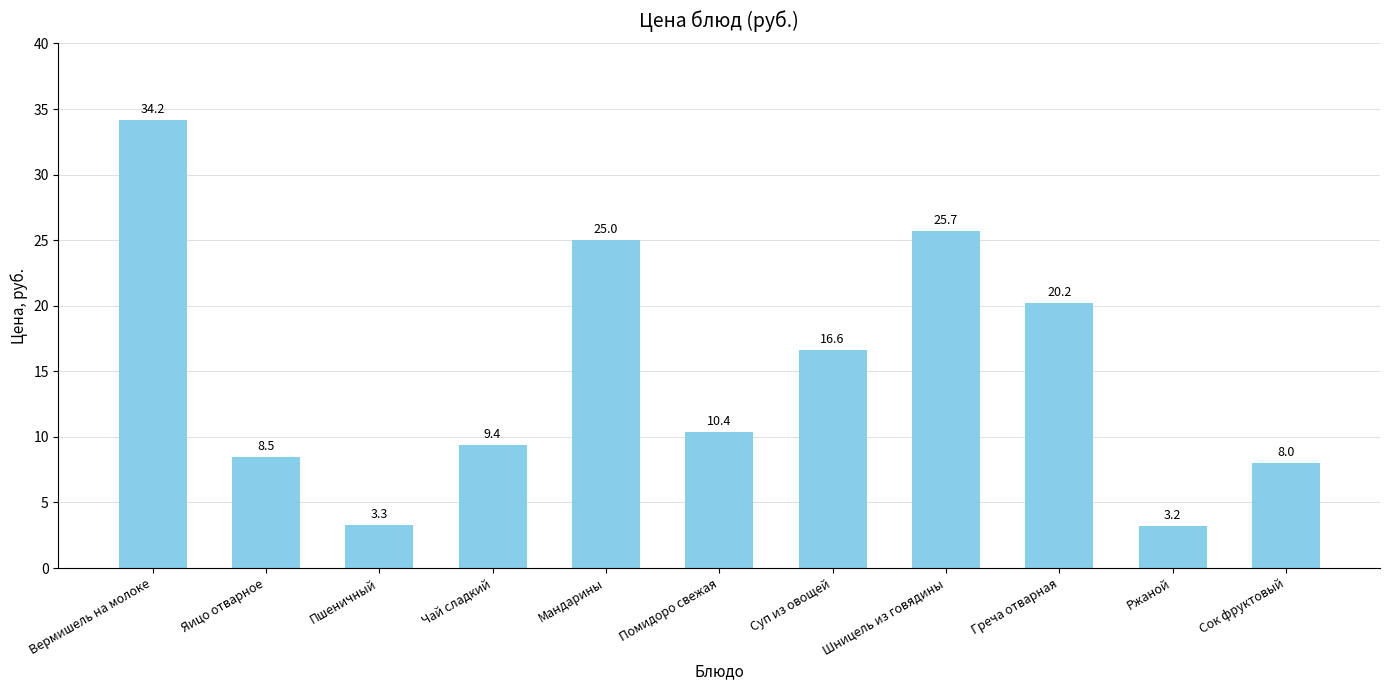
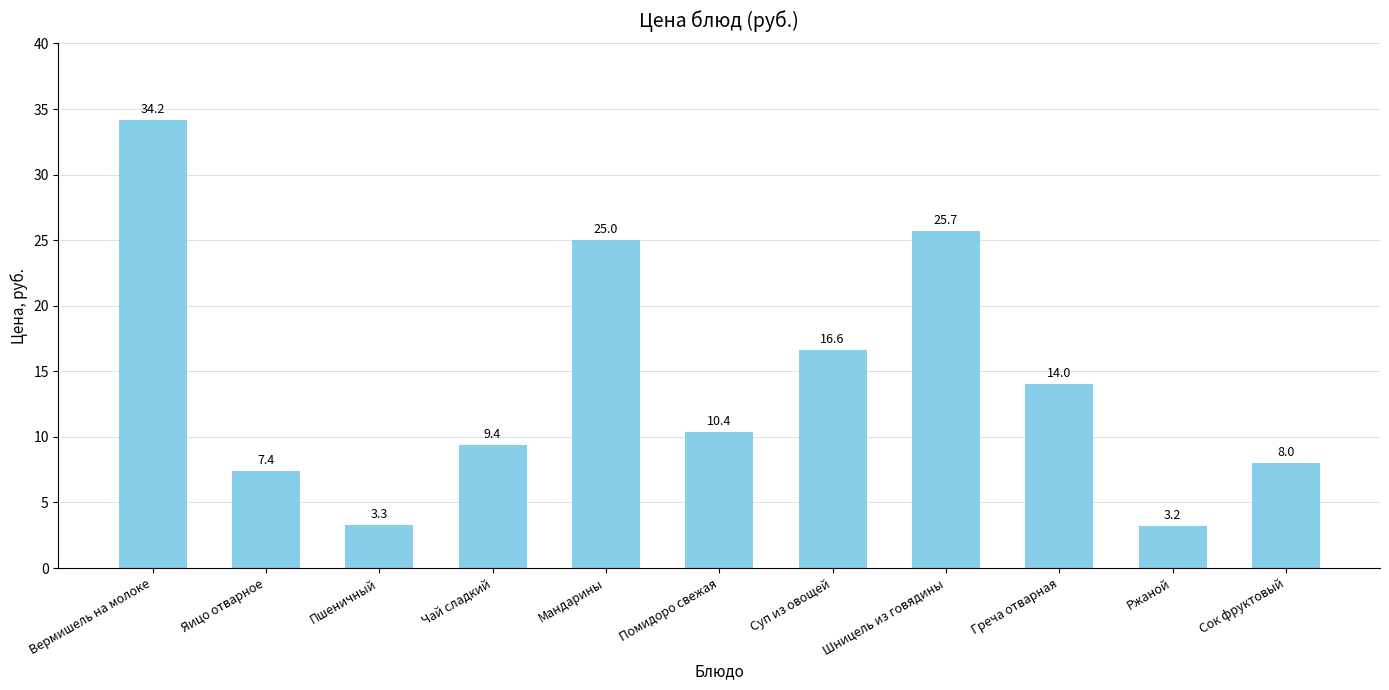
  {
    "Вермишель на молоке": 34.2,
-   "Яицо отварное": 8.5,
+   "Яицо отварное": 7.4,
    "Пшеничный": 3.3,
    "Чай сладкий": 9.4,
    "Мандарины": 25.0,
    "Помидоро свежая": 10.4,
    "Суп из овощей": 16.6,
    "Шницель из говядины": 25.7,
-   "Греча отварная": 20.2,
+   "Греча отварная": 14.0,
    "Ржаной": 3.2,
    "Сок фруктовый": 8.0
  }
